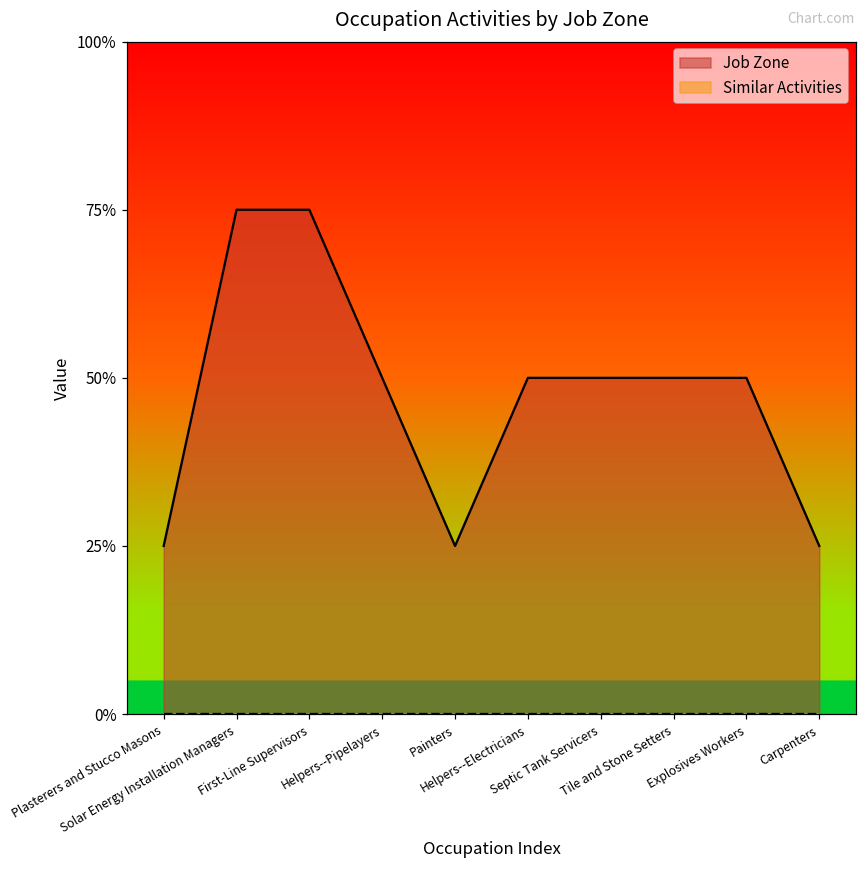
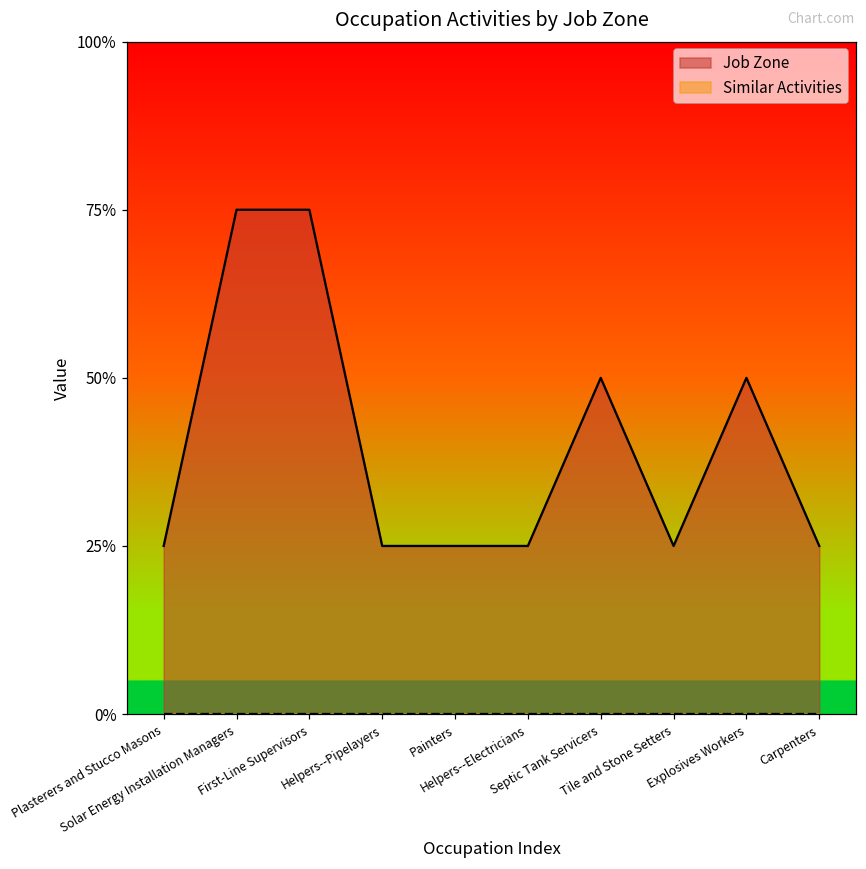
  {
    "Job Zone": {
      "Plasterers and Stucco Masons": "25%",
      "Solar Energy Installation Managers": "75%",
      "First-Line Supervisors": "75%",
-     "Helpers--Pipelayers": "50%",
+     "Helpers--Pipelayers": "25%",
      "Painters": "25%",
-     "Helpers--Electricians": "50%",
+     "Helpers--Electricians": "25%",
      "Septic Tank Servicers": "50%",
-     "Tile and Stone Setters": "50%",
+     "Tile and Stone Setters": "25%",
      "Explosives Workers": "50%",
      "Carpenters": "25%"
    },
    "Similar Activities": {
      "Plasterers and Stucco Masons": "0%",
      "Solar Energy Installation Managers": "0%",
      "First-Line Supervisors": "0%",
      "Helpers--Pipelayers": "0%",
      "Painters": "0%",
      "Helpers--Electricians": "0%",
      "Septic Tank Servicers": "0%",
      "Tile and Stone Setters": "0%",
      "Explosives Workers": "0%",
      "Carpenters": "0%"
    }
  }
